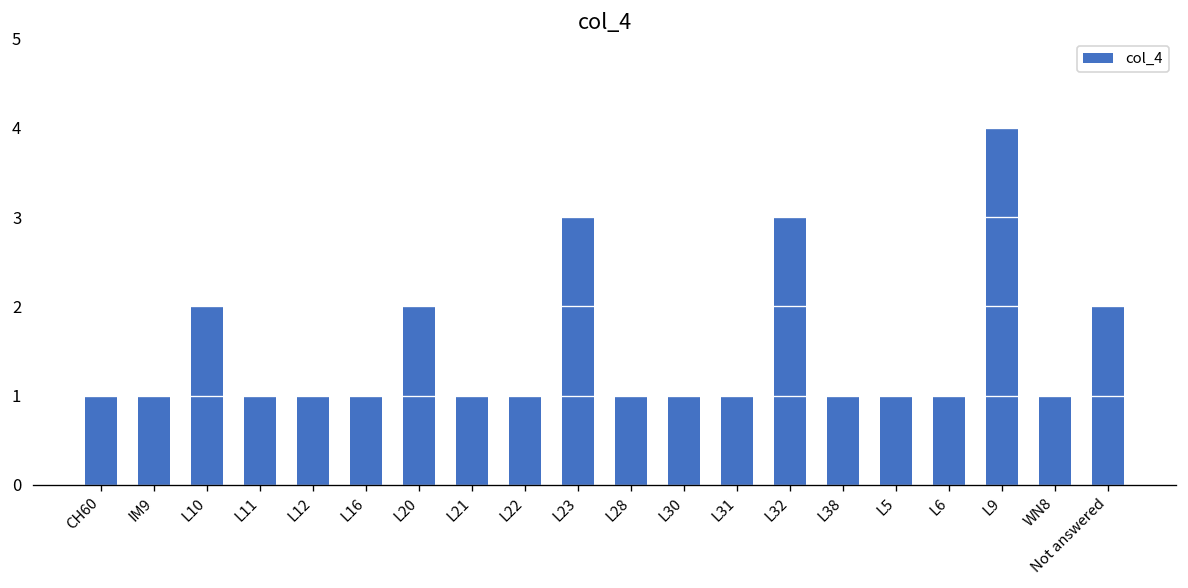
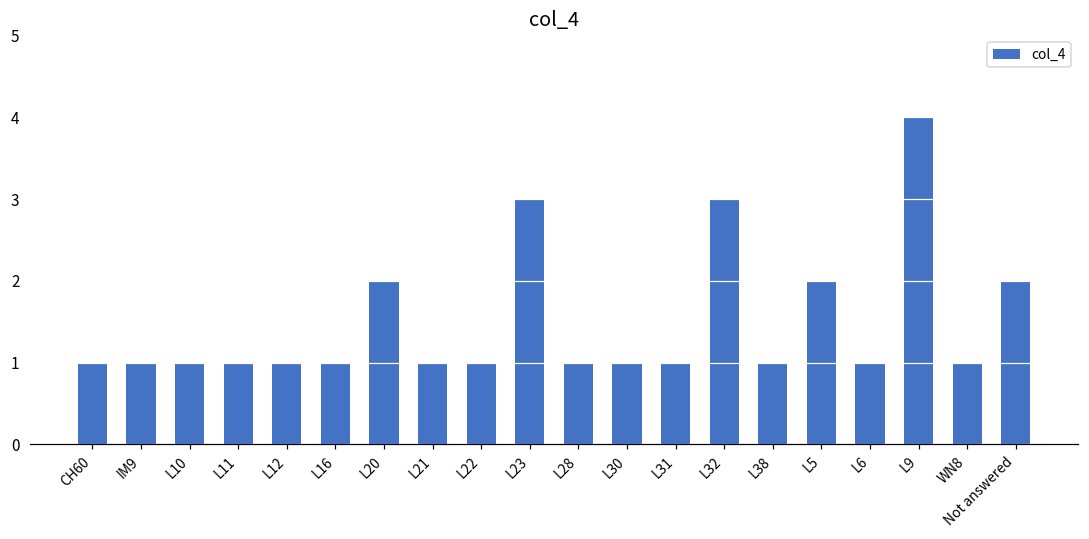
  {
    "CH60": 1,
    "IM9": 1,
-   "L10": 2,
+   "L10": 1,
    "L11": 1,
    "L12": 1,
    "L16": 1,
    "L20": 2,
    "L21": 1,
    "L22": 1,
    "L23": 3,
    "L28": 1,
    "L30": 1,
    "L31": 1,
    "L32": 3,
    "L38": 1,
-   "L5": 1,
+   "L5": 2,
    "L6": 1,
    "L9": 4,
    "WN8": 1,
    "Not answered": 2
  }
